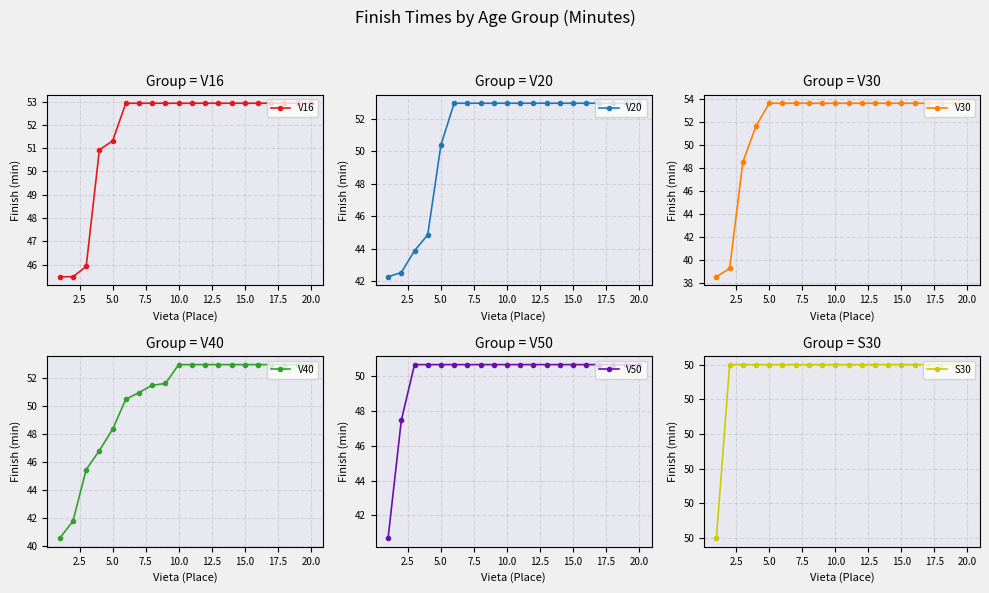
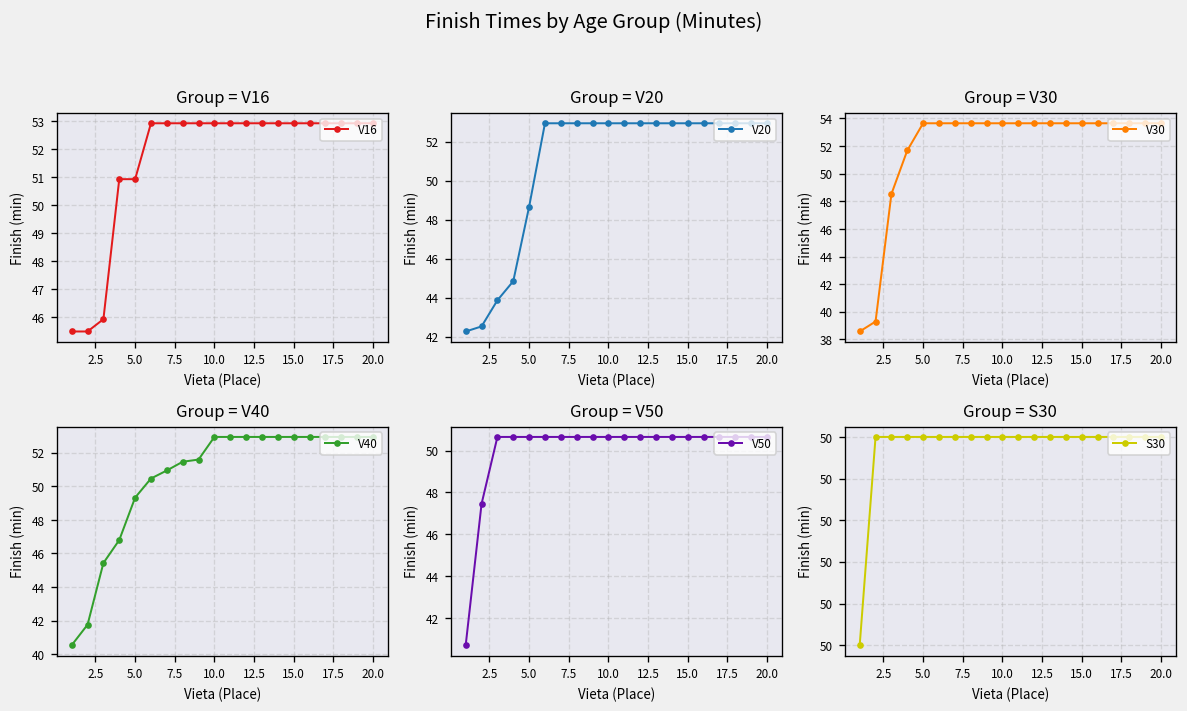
  {
    "Group = V16": {
-     "5.0": 51.3,
+     "5.0": 50.9,
      "10.0": 52.9,
      "15.0": 52.9
    },
    "Group = V20": {
-     "5.0": 50.4,
+     "5.0": 48.7,
      "10.0": 53.0,
      "15.0": 53.0
    },
    "Group = V30": {
      "5.0": 53.7,
      "10.0": 53.7,
      "15.0": 53.7
    },
    "Group = V40": {
-     "5.0": 48.3,
+     "5.0": 49.3,
      "10.0": 53.0,
      "15.0": 53.0
    },
    "Group = V50": {
      "5.0": 50.7,
      "10.0": 50.7,
      "15.0": 50.7
    }
  }
